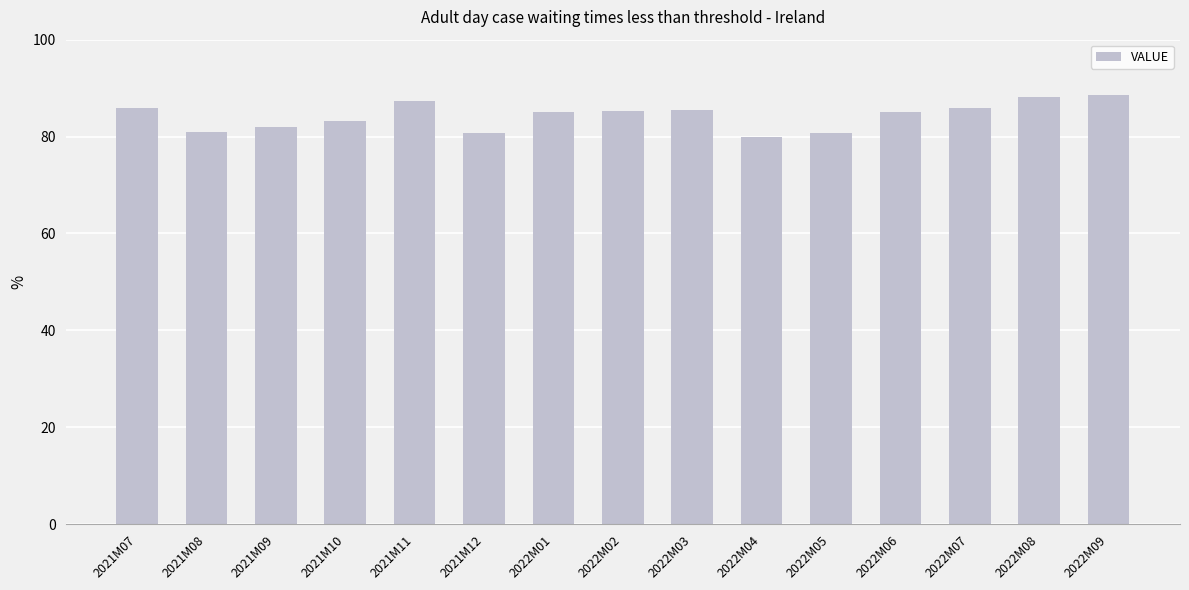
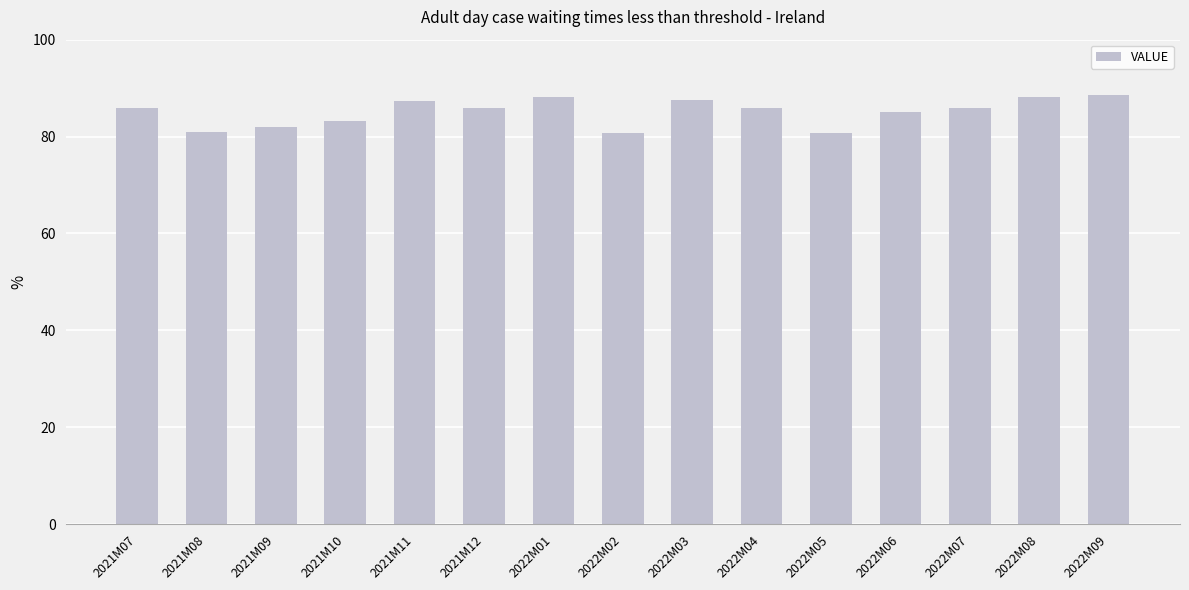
  {
    "2021M07": 86,
    "2021M08": 81,
    "2021M09": 82,
    "2021M10": 83,
    "2021M11": 87,
-   "2021M12": 81,
-   "2022M01": 85,
-   "2022M02": 85,
-   "2022M03": 85,
-   "2022M04": 80,
+   "2021M12": 86,
+   "2022M01": 88,
+   "2022M02": 81,
+   "2022M03": 88,
+   "2022M04": 86,
    "2022M05": 81,
    "2022M06": 85,
    "2022M07": 86,
    "2022M08": 88,
    "2022M09": 89
  }
